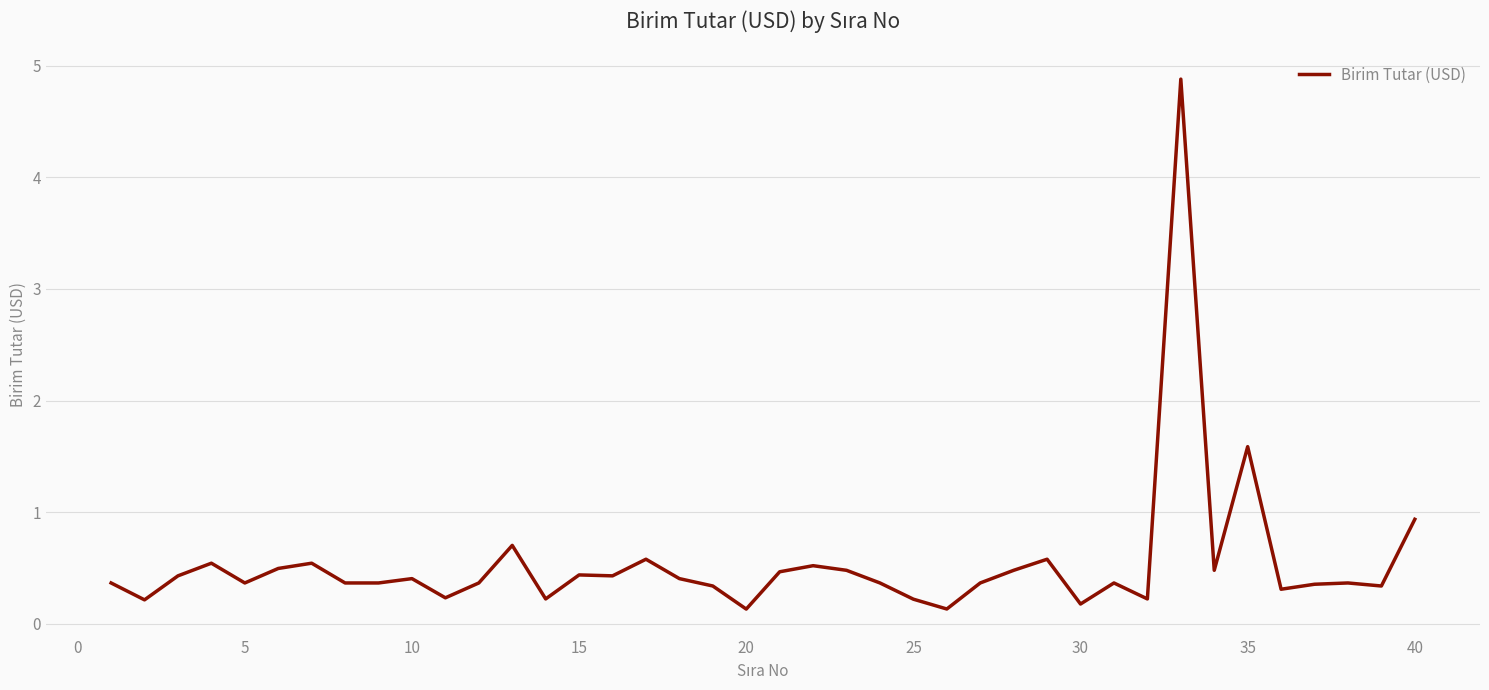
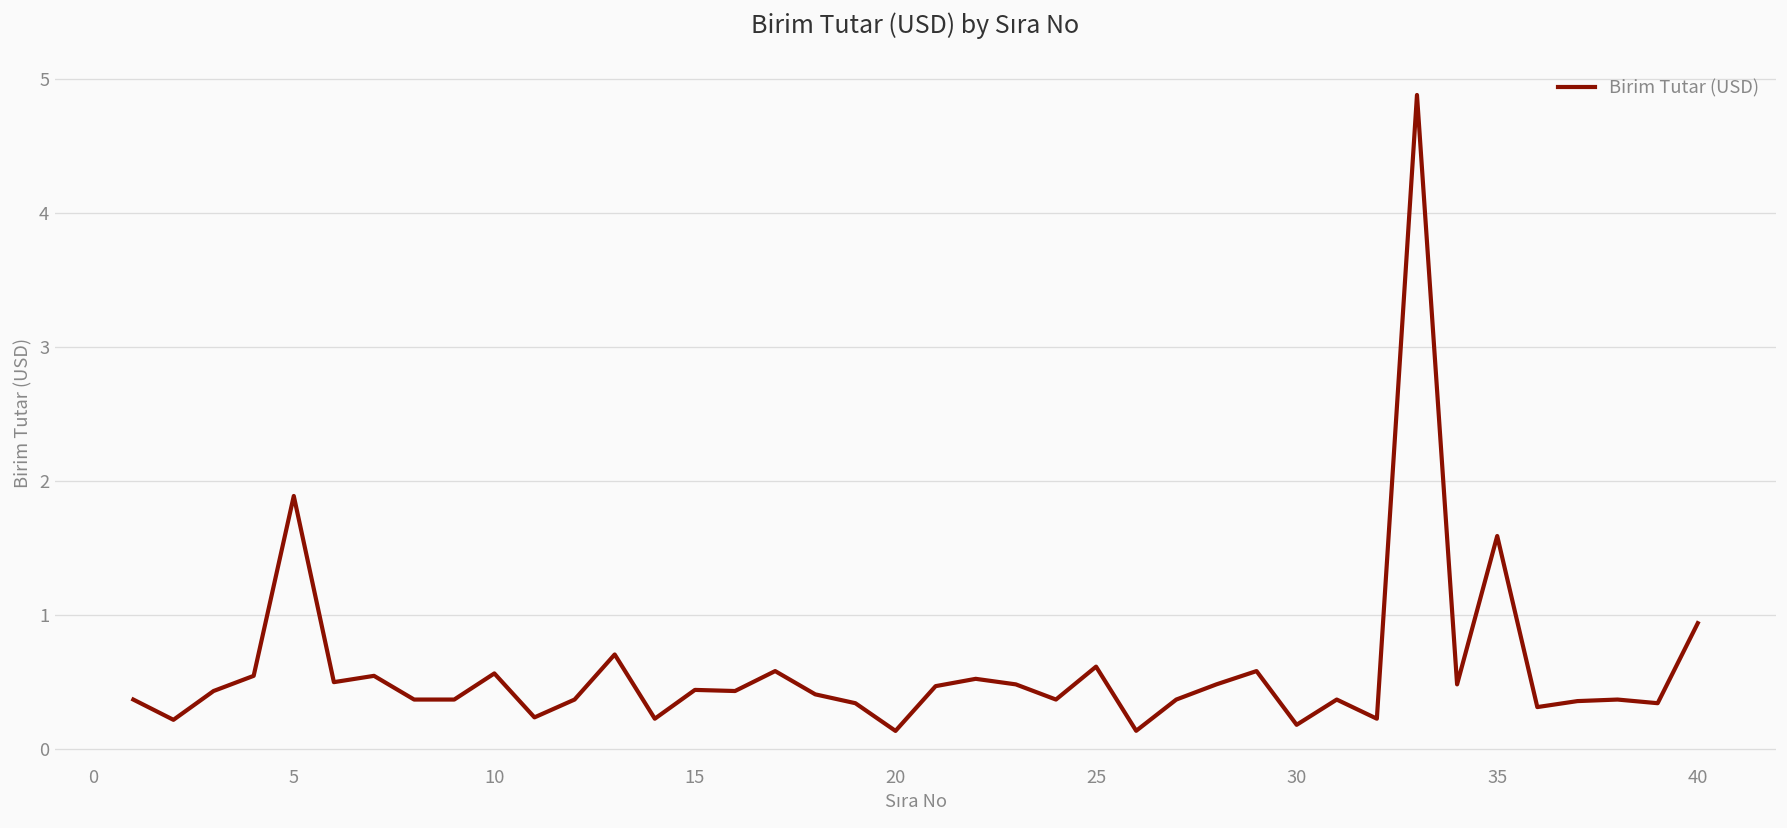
  {
-   "5": 0.37,
-   "10": 0.41,
+   "5": 1.89,
+   "10": 0.56,
    "15": 0.44,
    "20": 0.13,
-   "25": 0.22,
+   "25": 0.61,
    "30": 0.18,
    "35": 1.59,
    "40": 0.94
  }
